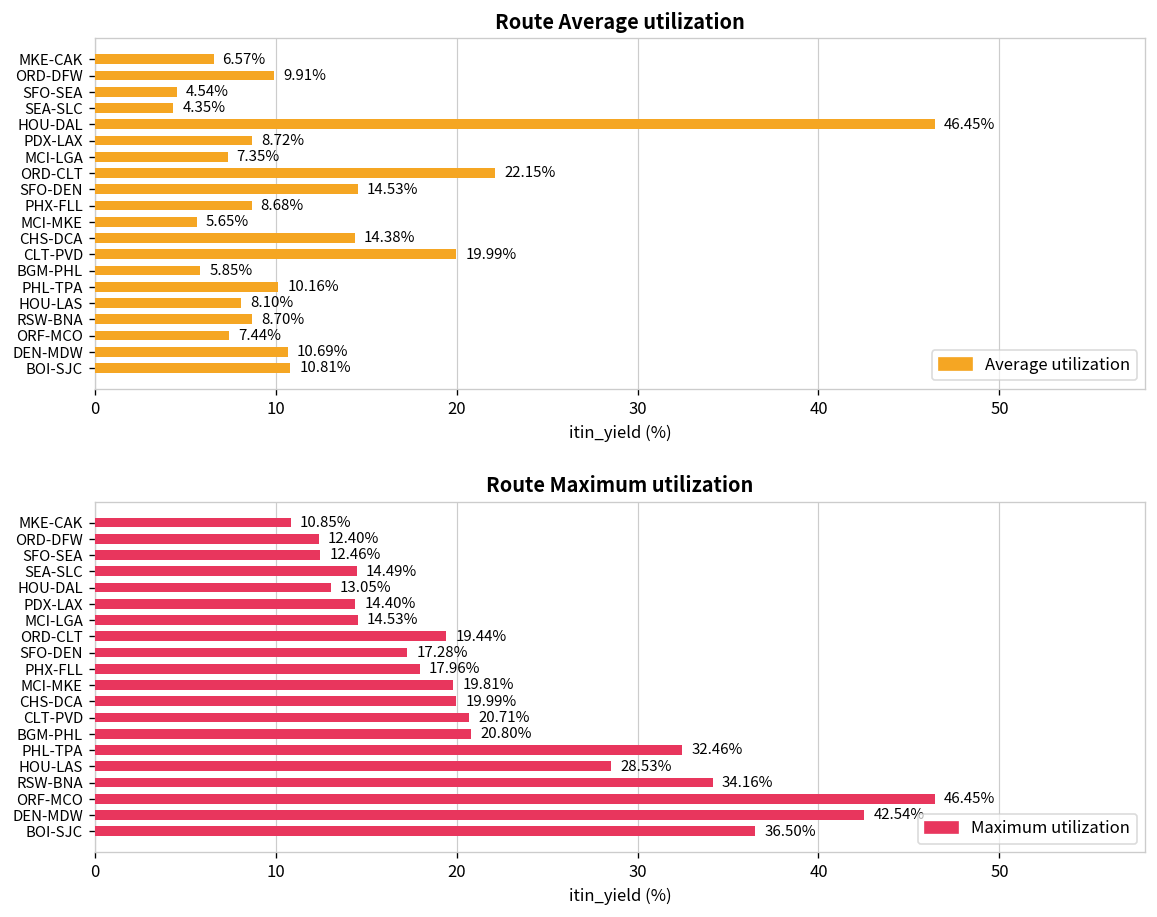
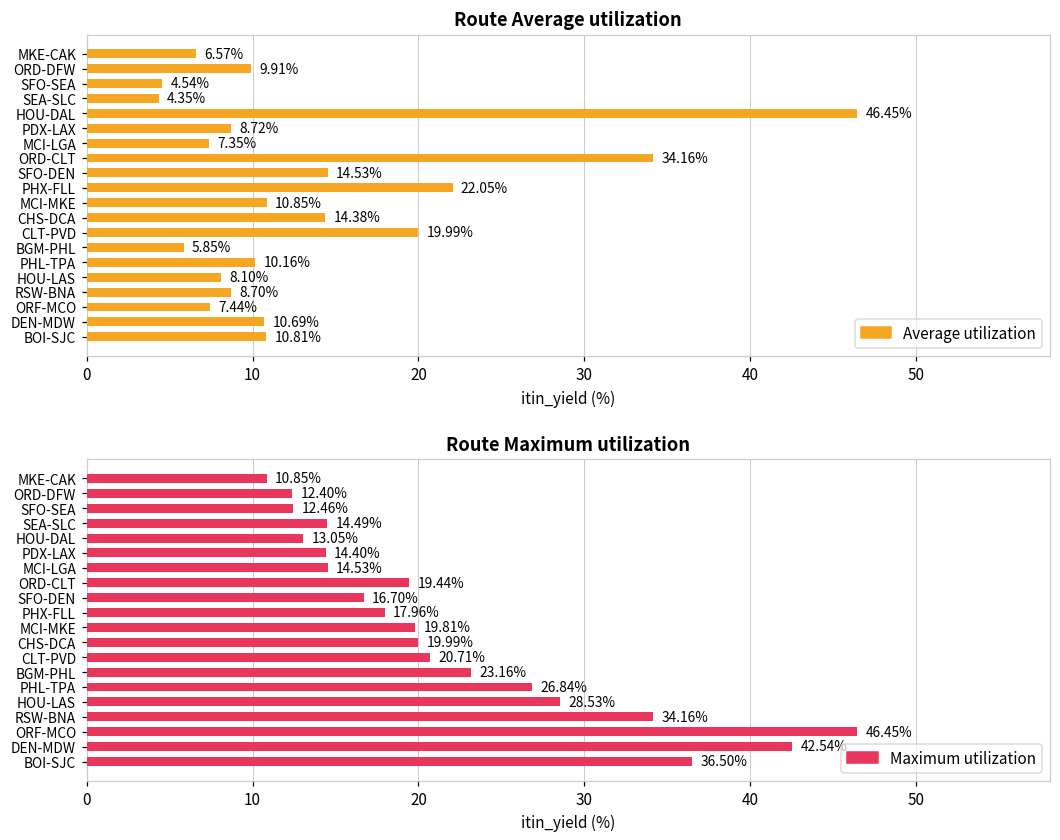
  {
    "Route Average utilization": {
      "MKE-CAK": "6.57%",
      "ORD-DFW": "9.91%",
      "SFO-SEA": "4.54%",
      "SEA-SLC": "4.35%",
      "HOU-DAL": "46.45%",
      "PDX-LAX": "8.72%",
      "MCI-LGA": "7.35%",
-     "ORD-CLT": "22.15%",
+     "ORD-CLT": "34.16%",
      "SFO-DEN": "14.53%",
-     "PHX-FLL": "8.68%",
-     "MCI-MKE": "5.65%",
+     "PHX-FLL": "22.05%",
+     "MCI-MKE": "10.85%",
      "CHS-DCA": "14.38%",
      "CLT-PVD": "19.99%",
      "BGM-PHL": "5.85%",
      "PHL-TPA": "10.16%",
      "HOU-LAS": "8.10%",
      "RSW-BNA": "8.70%",
      "ORF-MCO": "7.44%",
      "DEN-MDW": "10.69%",
      "BOI-SJC": "10.81%"
    },
    "Route Maximum utilization": {
      "MKE-CAK": "10.85%",
      "ORD-DFW": "12.40%",
      "SFO-SEA": "12.46%",
      "SEA-SLC": "14.49%",
      "HOU-DAL": "13.05%",
      "PDX-LAX": "14.40%",
      "MCI-LGA": "14.53%",
      "ORD-CLT": "19.44%",
-     "SFO-DEN": "17.28%",
+     "SFO-DEN": "16.70%",
      "PHX-FLL": "17.96%",
      "MCI-MKE": "19.81%",
      "CHS-DCA": "19.99%",
      "CLT-PVD": "20.71%",
-     "BGM-PHL": "20.80%",
-     "PHL-TPA": "32.46%",
+     "BGM-PHL": "23.16%",
+     "PHL-TPA": "26.84%",
      "HOU-LAS": "28.53%",
      "RSW-BNA": "34.16%",
      "ORF-MCO": "46.45%",
      "BOI-SJC": "36.50%"
    }
  }
